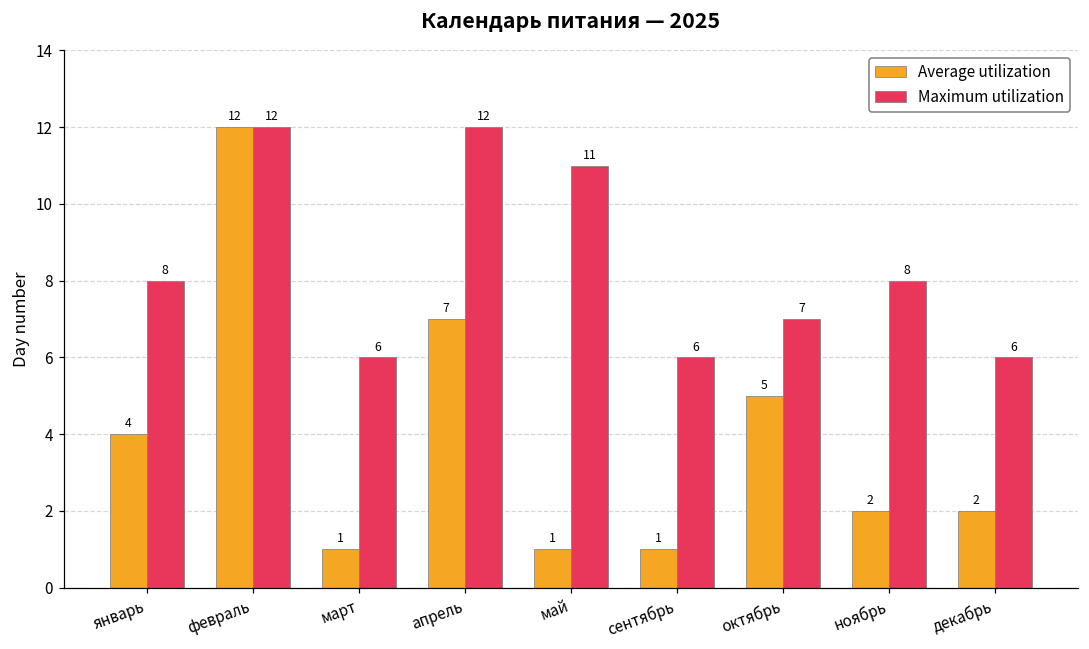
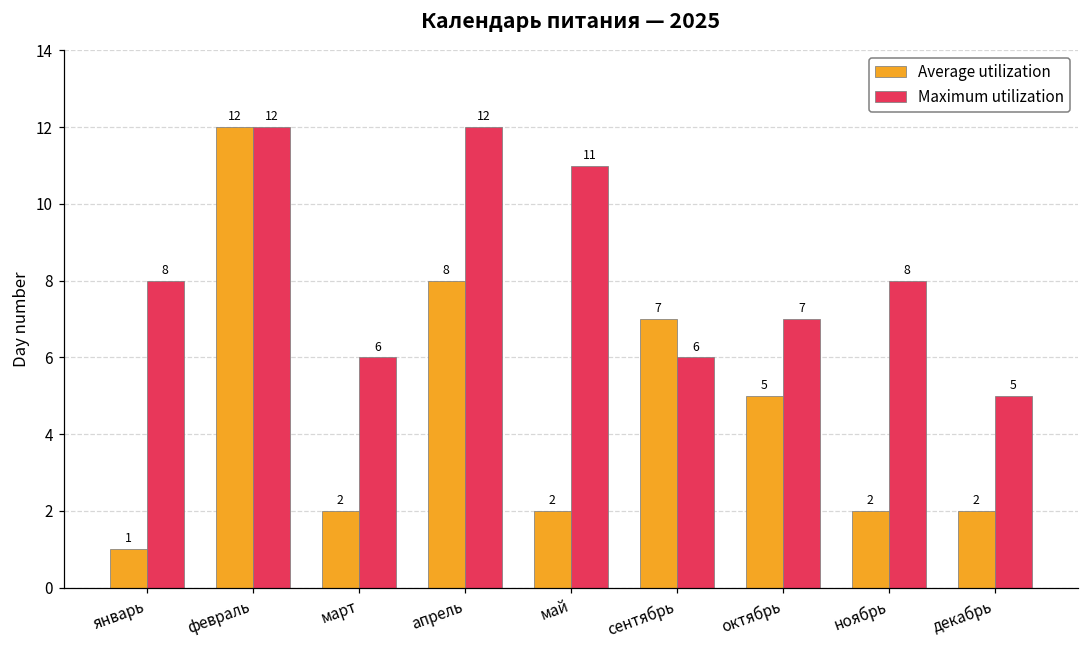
  {
    "Average utilization": {
-     "январь": 4,
+     "январь": 1,
      "февраль": 12,
-     "март": 1,
-     "апрель": 7,
-     "май": 1,
-     "сентябрь": 1,
+     "март": 2,
+     "апрель": 8,
+     "май": 2,
+     "сентябрь": 7,
      "октябрь": 5,
      "ноябрь": 2,
      "декабрь": 2
    },
    "Maximum utilization": {
      "январь": 8,
      "февраль": 12,
      "март": 6,
      "апрель": 12,
      "май": 11,
      "сентябрь": 6,
      "октябрь": 7,
      "ноябрь": 8,
-     "декабрь": 6
+     "декабрь": 5
    }
  }
